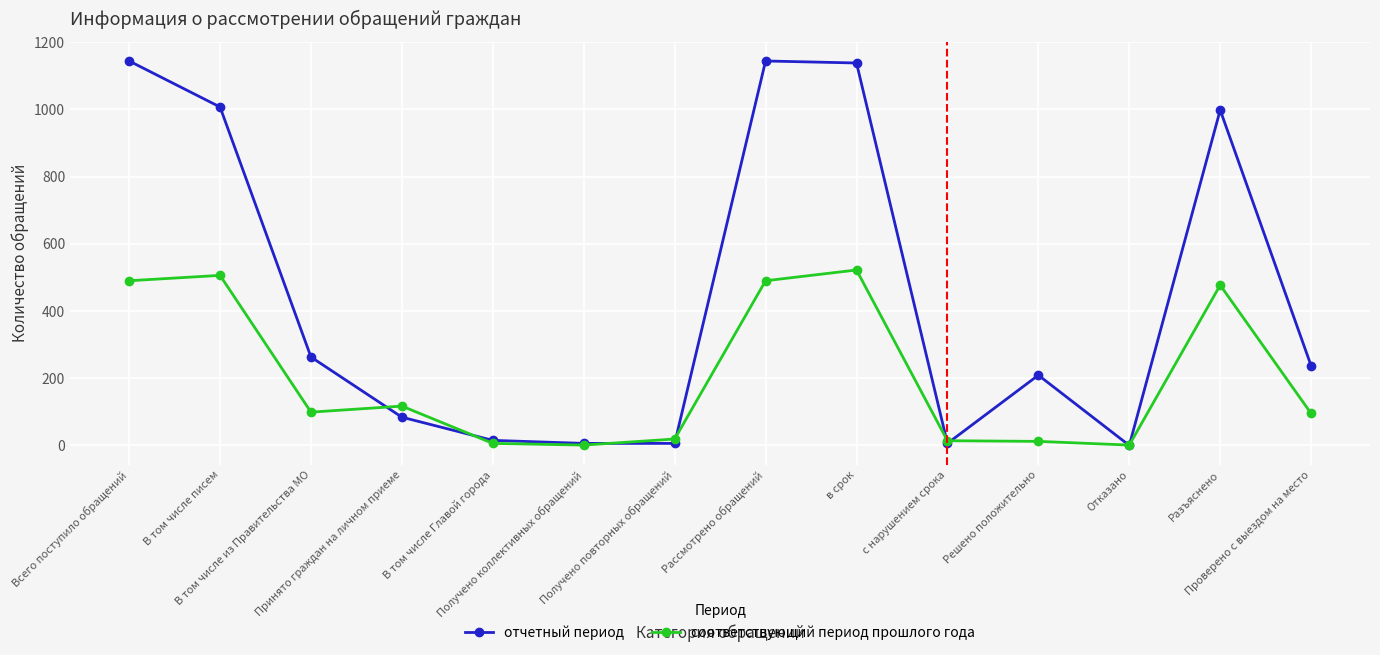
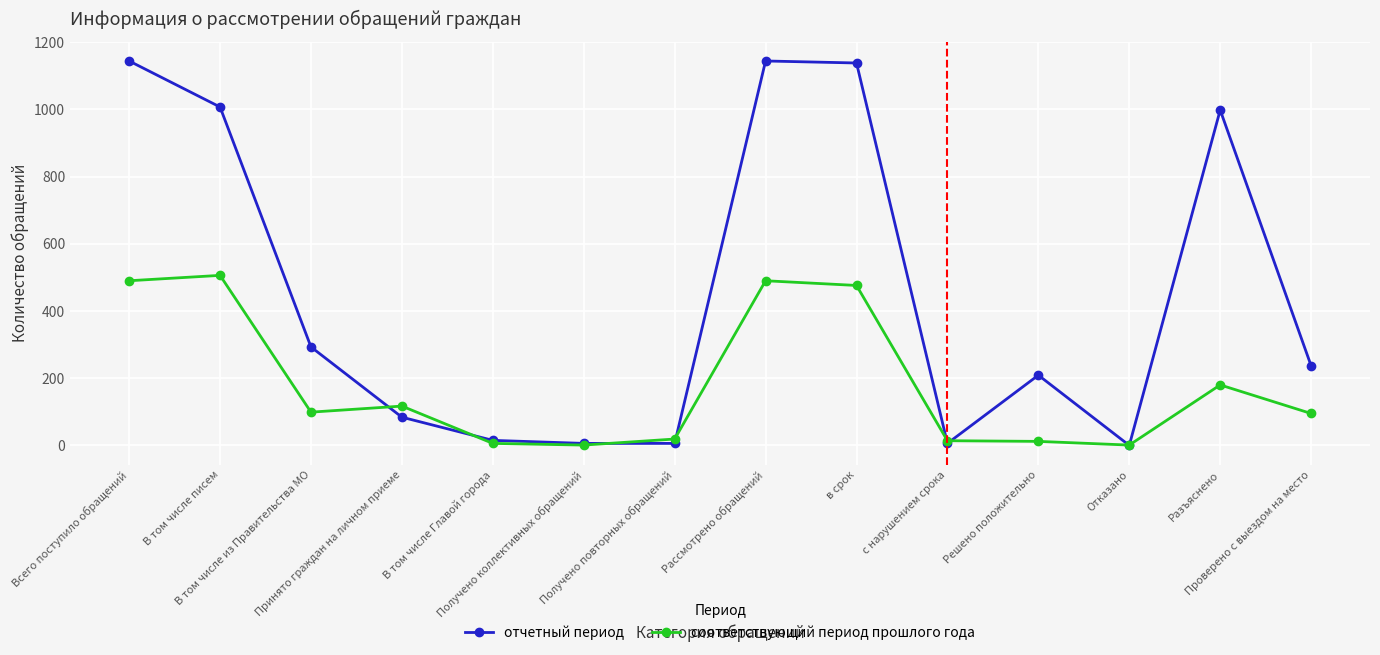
  {
    "отчетный период": {
      "Всего поступило обращений": 1140,
      "В том числе писем": 1010,
-     "В том числе из Правительства МО": 260,
+     "В том числе из Правительства МО": 290,
      "Принято граждан на личном приеме": 80,
      "В том числе Главой города": 20,
      "Получено повторных обращений": 10,
      "Рассмотрено обращений": 1140,
      "в срок": 1140,
      "с нарушением срока": 10,
      "Решено положительно": 210,
      "Разъяснено": 1000,
      "Проверено с выездом на место": 240
    },
    "соответствующий период прошлого года": {
      "Всего поступило обращений": 490,
      "В том числе писем": 510,
      "В том числе из Правительства МО": 100,
      "Принято граждан на личном приеме": 120,
      "В том числе Главой города": 10,
      "Получено повторных обращений": 20,
      "Рассмотрено обращений": 490,
-     "в срок": 520,
+     "в срок": 480,
      "с нарушением срока": 10,
      "Решено положительно": 10,
-     "Разъяснено": 480,
+     "Разъяснено": 180,
      "Проверено с выездом на место": 100
    }
  }
